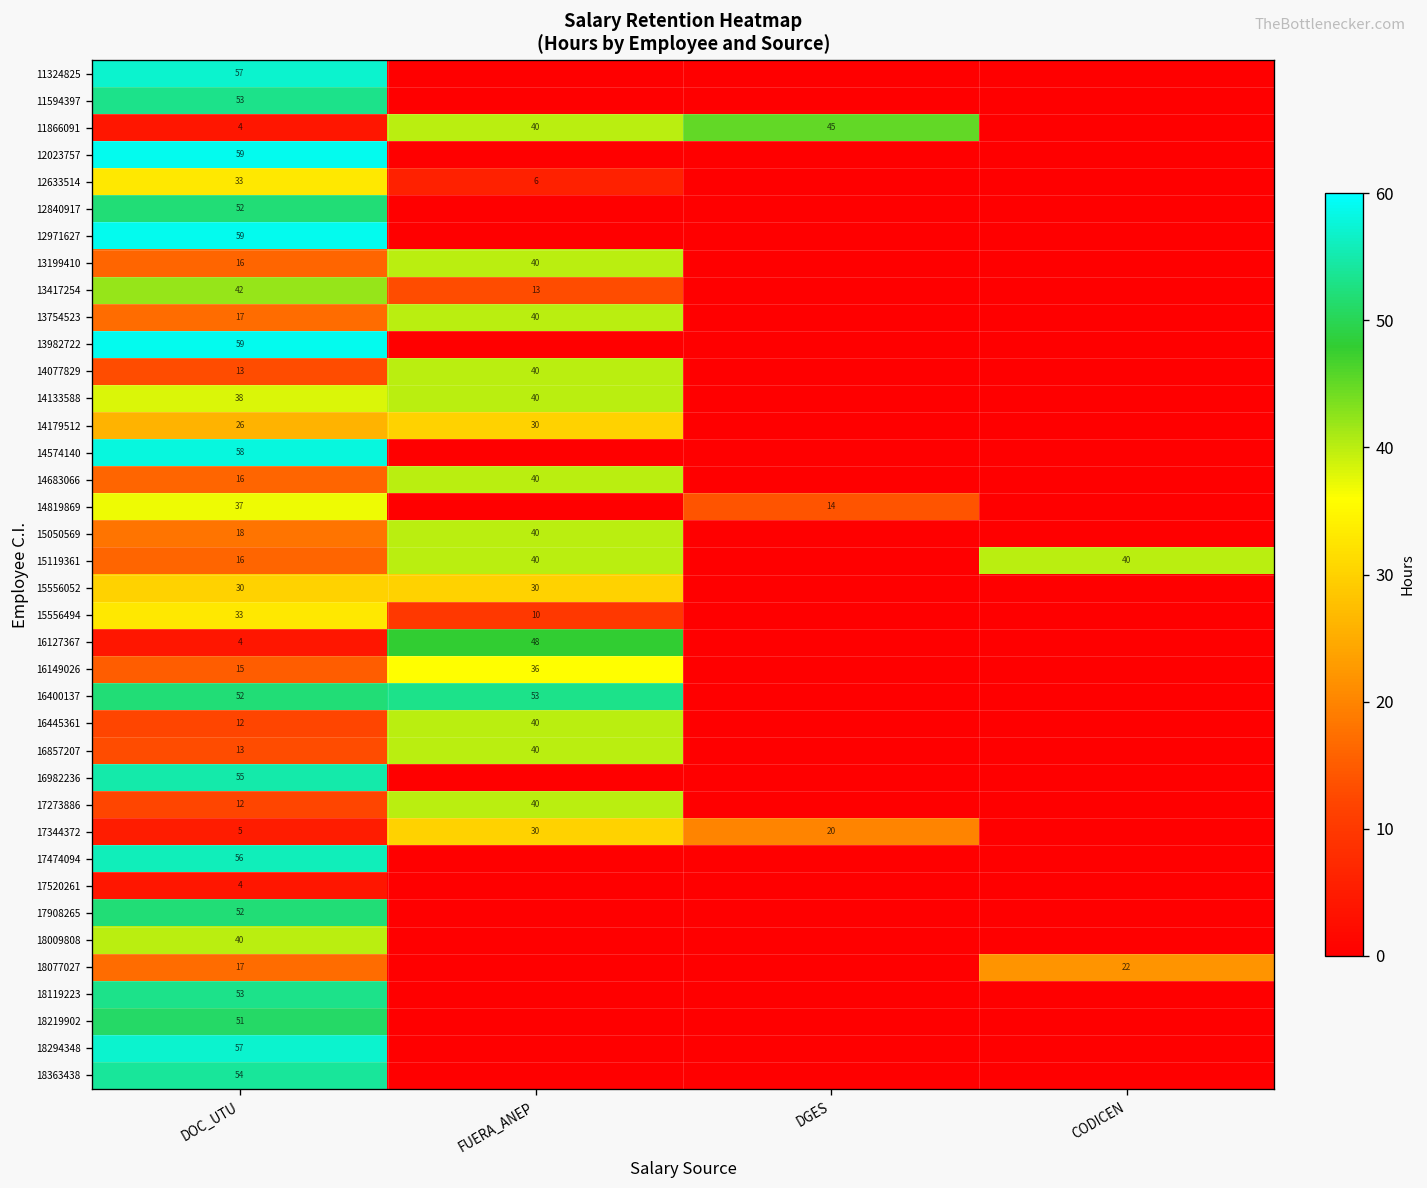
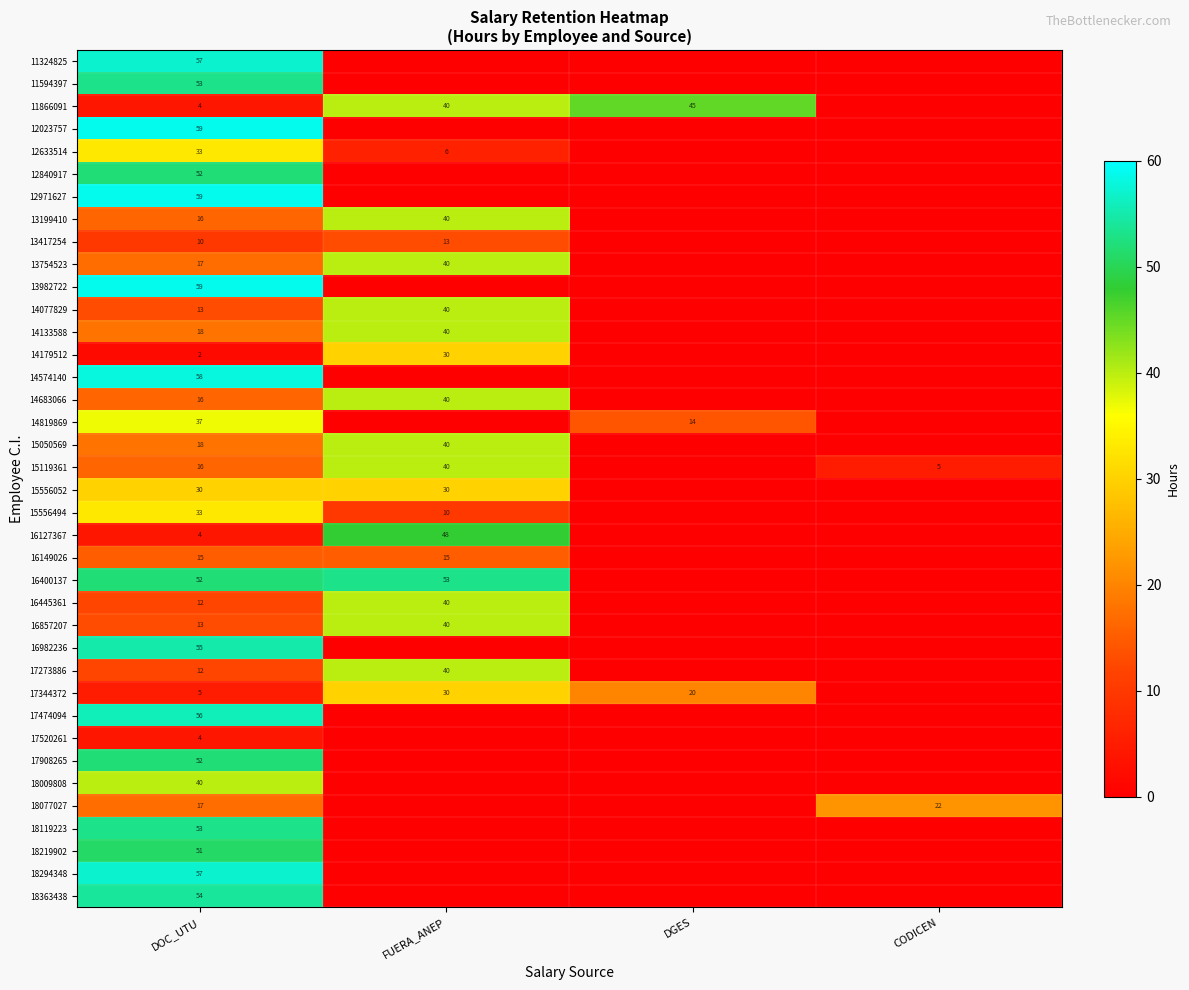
  {
    "11324825": {
      "DOC_UTU": 57
    },
    "11594397": {
      "DOC_UTU": 53
    },
    "11866091": {
      "DOC_UTU": 4,
      "FUERA_ANEP": 40,
      "DGES": 45
    },
    "12023757": {
      "DOC_UTU": 59
    },
    "12633514": {
      "DOC_UTU": 33,
      "FUERA_ANEP": 6
    },
    "12840917": {
      "DOC_UTU": 52
    },
    "12971627": {
      "DOC_UTU": 59
    },
    "13199410": {
      "DOC_UTU": 16,
      "FUERA_ANEP": 40
    },
    "13417254": {
-     "DOC_UTU": 42,
+     "DOC_UTU": 10,
      "FUERA_ANEP": 13
    },
    "13754523": {
      "DOC_UTU": 17,
      "FUERA_ANEP": 40
    },
    "13982722": {
      "DOC_UTU": 59
    },
    "14077829": {
      "DOC_UTU": 13,
      "FUERA_ANEP": 40
    },
    "14133588": {
-     "DOC_UTU": 38,
+     "DOC_UTU": 18,
      "FUERA_ANEP": 40
    },
    "14179512": {
-     "DOC_UTU": 26,
+     "DOC_UTU": 2,
      "FUERA_ANEP": 30
    },
    "14574140": {
      "DOC_UTU": 58
    },
    "14683066": {
      "DOC_UTU": 16,
      "FUERA_ANEP": 40
    },
    "14819869": {
      "DOC_UTU": 37,
      "DGES": 14
    },
    "15050569": {
      "DOC_UTU": 18,
      "FUERA_ANEP": 40
    },
    "15119361": {
      "DOC_UTU": 16,
      "FUERA_ANEP": 40,
-     "CODICEN": 40
+     "CODICEN": 5
    },
    "15556052": {
      "DOC_UTU": 30,
      "FUERA_ANEP": 30
    },
    "15556494": {
      "DOC_UTU": 33,
      "FUERA_ANEP": 10
    },
    "16127367": {
      "DOC_UTU": 4,
      "FUERA_ANEP": 48
    },
    "16149026": {
      "DOC_UTU": 15,
-     "FUERA_ANEP": 36
+     "FUERA_ANEP": 15
    },
    "16400137": {
      "DOC_UTU": 52,
      "FUERA_ANEP": 53
    },
    "16445361": {
      "DOC_UTU": 12,
      "FUERA_ANEP": 40
    },
    "16857207": {
      "DOC_UTU": 13,
      "FUERA_ANEP": 40
    },
    "16982236": {
      "DOC_UTU": 55
    },
    "17273886": {
      "DOC_UTU": 12,
      "FUERA_ANEP": 40
    },
    "17344372": {
      "DOC_UTU": 5,
      "FUERA_ANEP": 30,
      "DGES": 20
    },
    "17474094": {
      "DOC_UTU": 56
    },
    "17520261": {
      "DOC_UTU": 4
    },
    "17908265": {
      "DOC_UTU": 52
    },
    "18009808": {
      "DOC_UTU": 40
    },
    "18077027": {
      "DOC_UTU": 17,
      "CODICEN": 22
    },
    "18119223": {
      "DOC_UTU": 53
    },
    "18219902": {
      "DOC_UTU": 51
    },
    "18294348": {
      "DOC_UTU": 57
    },
    "18363438": {
      "DOC_UTU": 54
    }
  }
